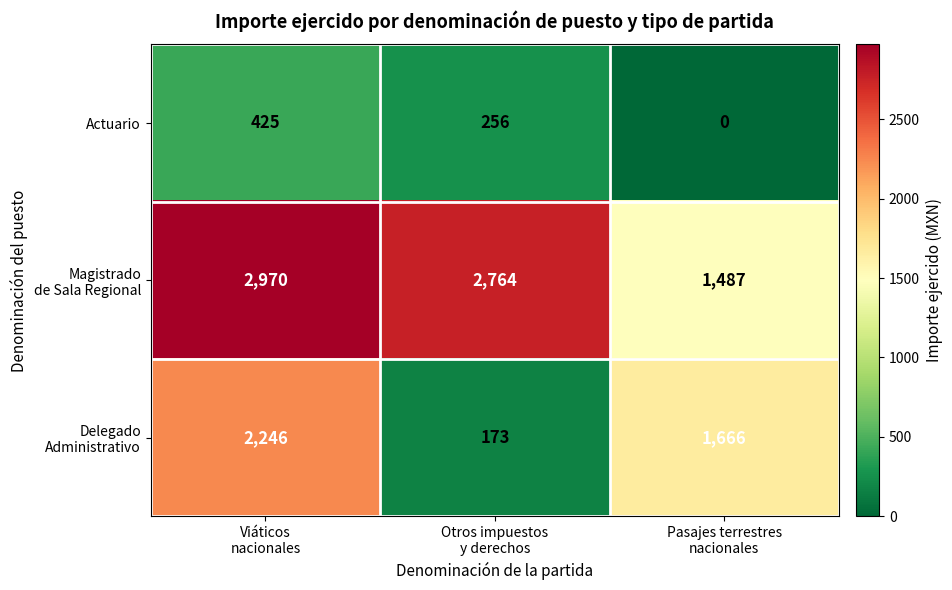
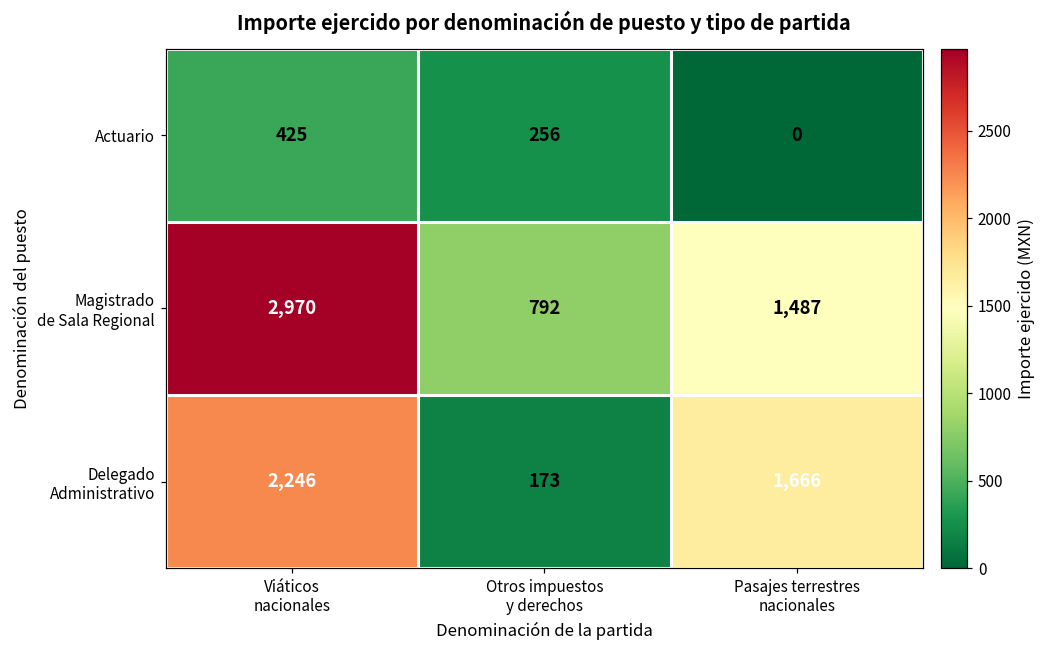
  {
    "Actuario": {
      "Viáticos nacionales": "425",
      "Otros impuestos y derechos": "256",
      "Pasajes terrestres nacionales": "0"
    },
    "Magistrado de Sala Regional": {
      "Viáticos nacionales": "2,970",
-     "Otros impuestos y derechos": "2,764",
+     "Otros impuestos y derechos": "792",
      "Pasajes terrestres nacionales": "1,487"
    },
    "Delegado Administrativo": {
      "Viáticos nacionales": "2,246",
      "Otros impuestos y derechos": "173",
      "Pasajes terrestres nacionales": "1,666"
    }
  }
